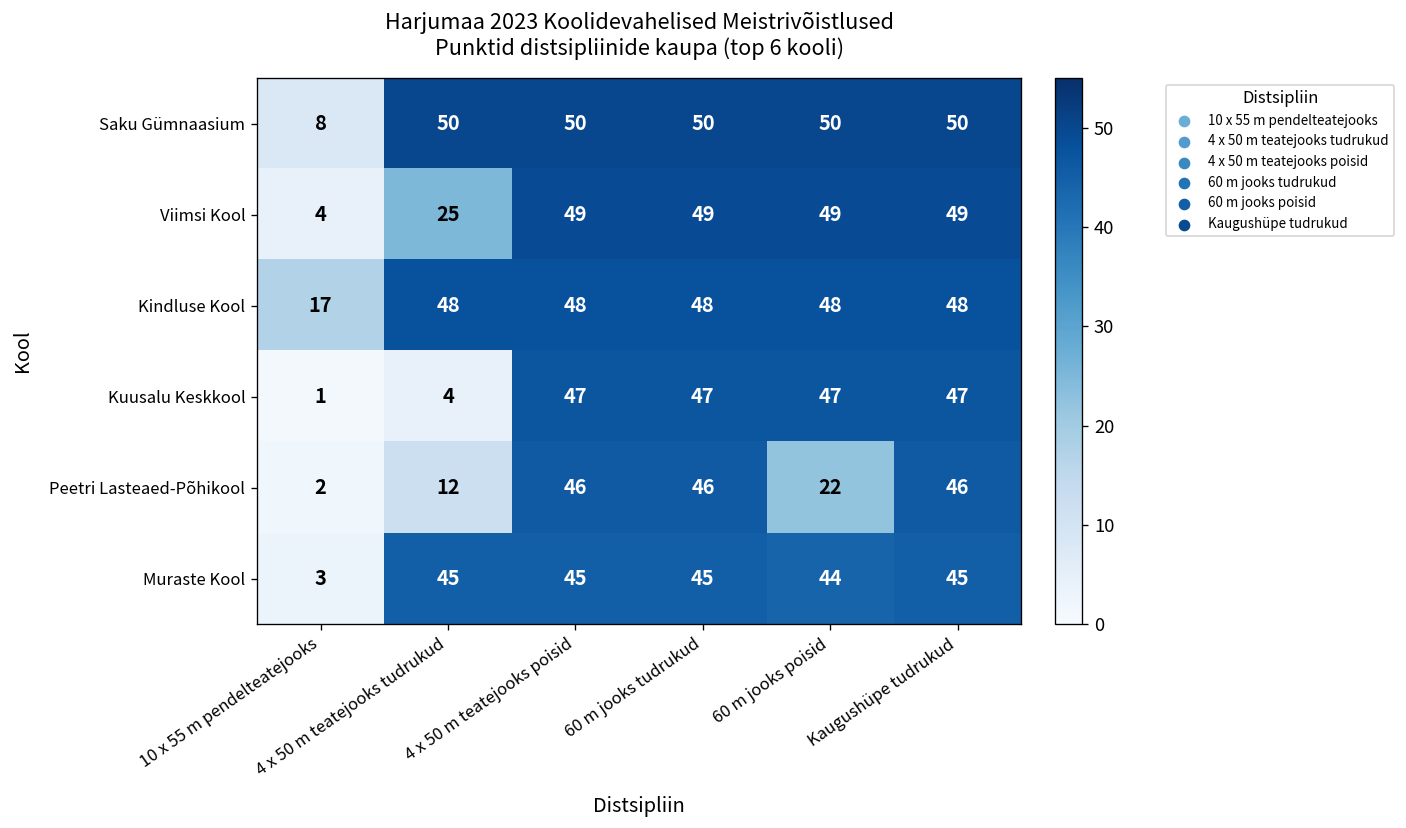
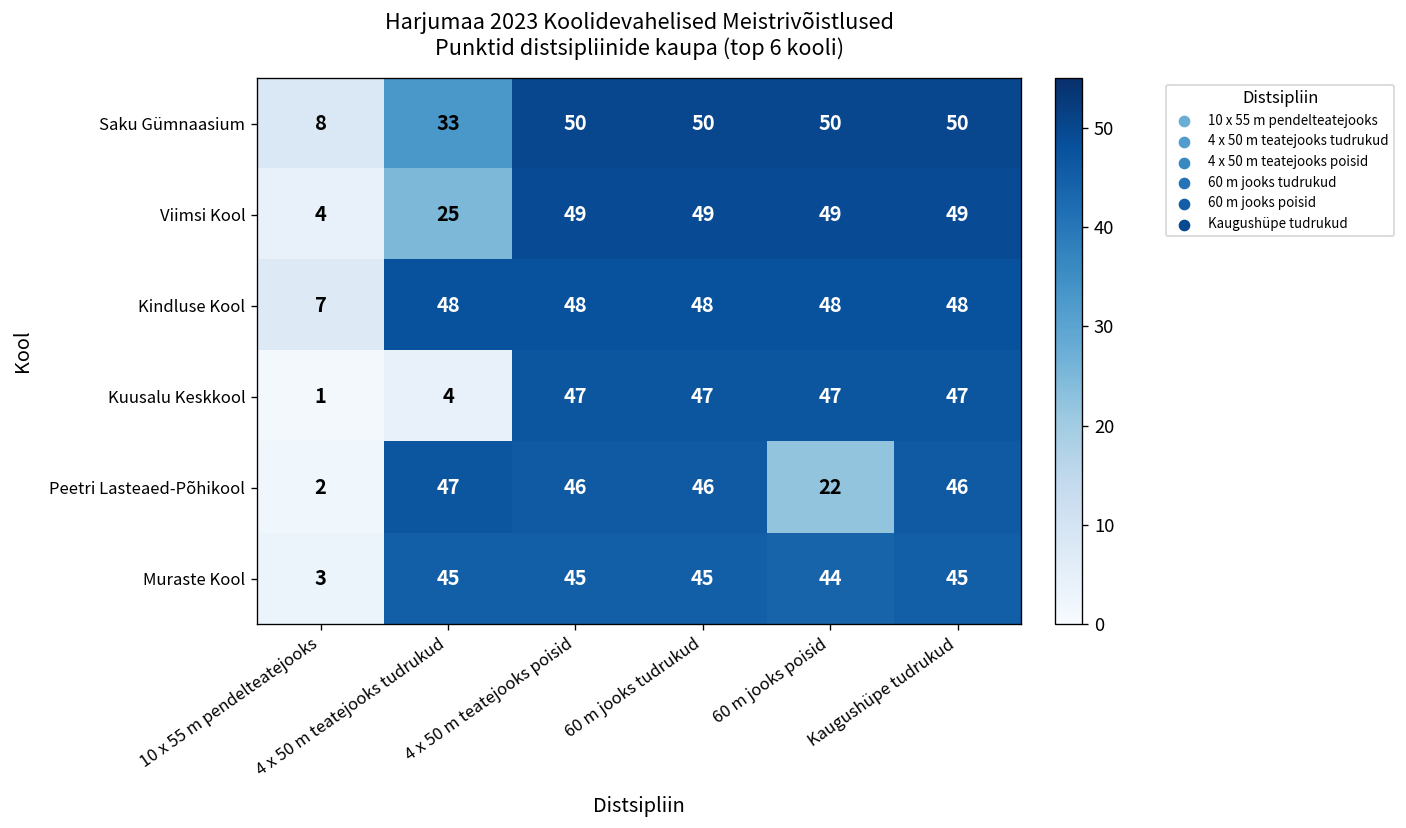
  {
    "Saku Gümnaasium": {
      "10 x 55 m pendelteatejooks": 8,
-     "4 x 50 m teatejooks tudrukud": 50,
+     "4 x 50 m teatejooks tudrukud": 33,
      "4 x 50 m teatejooks poisid": 50,
      "60 m jooks tudrukud": 50,
      "60 m jooks poisid": 50,
      "Kaugushüpe tudrukud": 50
    },
    "Viimsi Kool": {
      "10 x 55 m pendelteatejooks": 4,
      "4 x 50 m teatejooks tudrukud": 25,
      "4 x 50 m teatejooks poisid": 49,
      "60 m jooks tudrukud": 49,
      "60 m jooks poisid": 49,
      "Kaugushüpe tudrukud": 49
    },
    "Kindluse Kool": {
-     "10 x 55 m pendelteatejooks": 17,
+     "10 x 55 m pendelteatejooks": 7,
      "4 x 50 m teatejooks tudrukud": 48,
      "4 x 50 m teatejooks poisid": 48,
      "60 m jooks tudrukud": 48,
      "60 m jooks poisid": 48,
      "Kaugushüpe tudrukud": 48
    },
    "Kuusalu Keskkool": {
      "10 x 55 m pendelteatejooks": 1,
      "4 x 50 m teatejooks tudrukud": 4,
      "4 x 50 m teatejooks poisid": 47,
      "60 m jooks tudrukud": 47,
      "60 m jooks poisid": 47,
      "Kaugushüpe tudrukud": 47
    },
    "Peetri Lasteaed-Põhikool": {
      "10 x 55 m pendelteatejooks": 2,
-     "4 x 50 m teatejooks tudrukud": 12,
+     "4 x 50 m teatejooks tudrukud": 47,
      "4 x 50 m teatejooks poisid": 46,
      "60 m jooks tudrukud": 46,
      "60 m jooks poisid": 22,
      "Kaugushüpe tudrukud": 46
    },
    "Muraste Kool": {
      "10 x 55 m pendelteatejooks": 3,
      "4 x 50 m teatejooks tudrukud": 45,
      "4 x 50 m teatejooks poisid": 45,
      "60 m jooks tudrukud": 45,
      "60 m jooks poisid": 44,
      "Kaugushüpe tudrukud": 45
    }
  }
